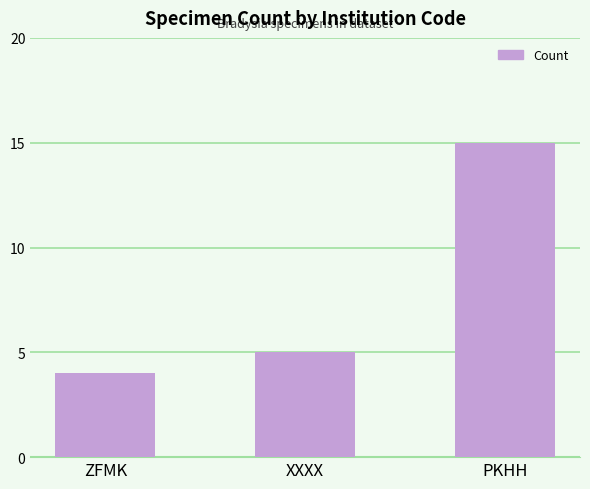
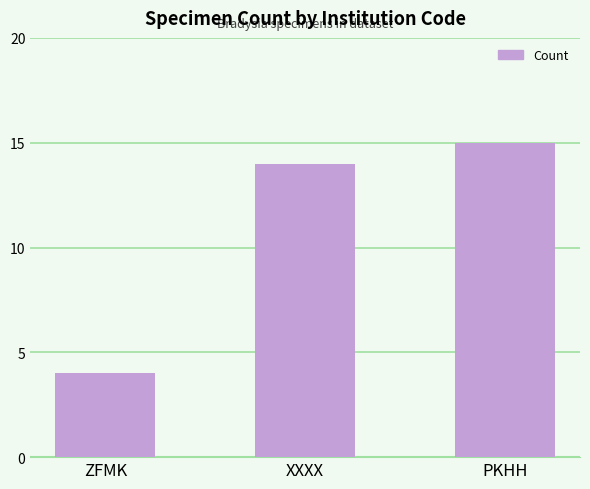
  {
    "ZFMK": 4,
-   "XXXX": 5,
+   "XXXX": 14,
    "PKHH": 15
  }
